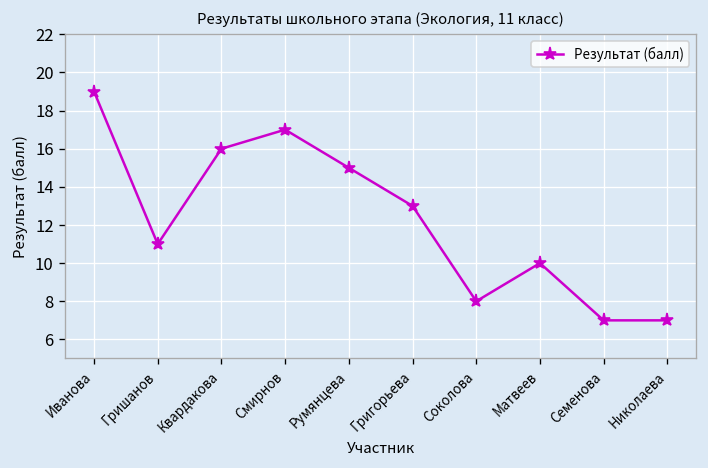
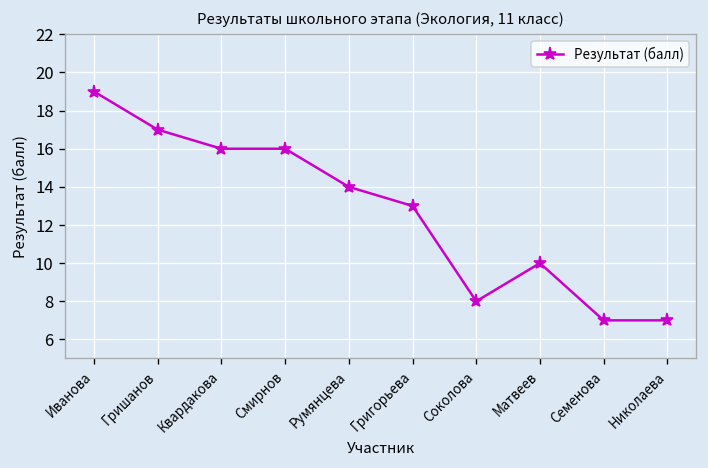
  {
    "Иванова": 19,
-   "Гришанов": 11,
+   "Гришанов": 17,
    "Квардакова": 16,
-   "Смирнов": 17,
-   "Румянцева": 15,
+   "Смирнов": 16,
+   "Румянцева": 14,
    "Григорьева": 13,
    "Соколова": 8,
    "Матвеев": 10,
    "Семенова": 7,
    "Николаева": 7
  }
